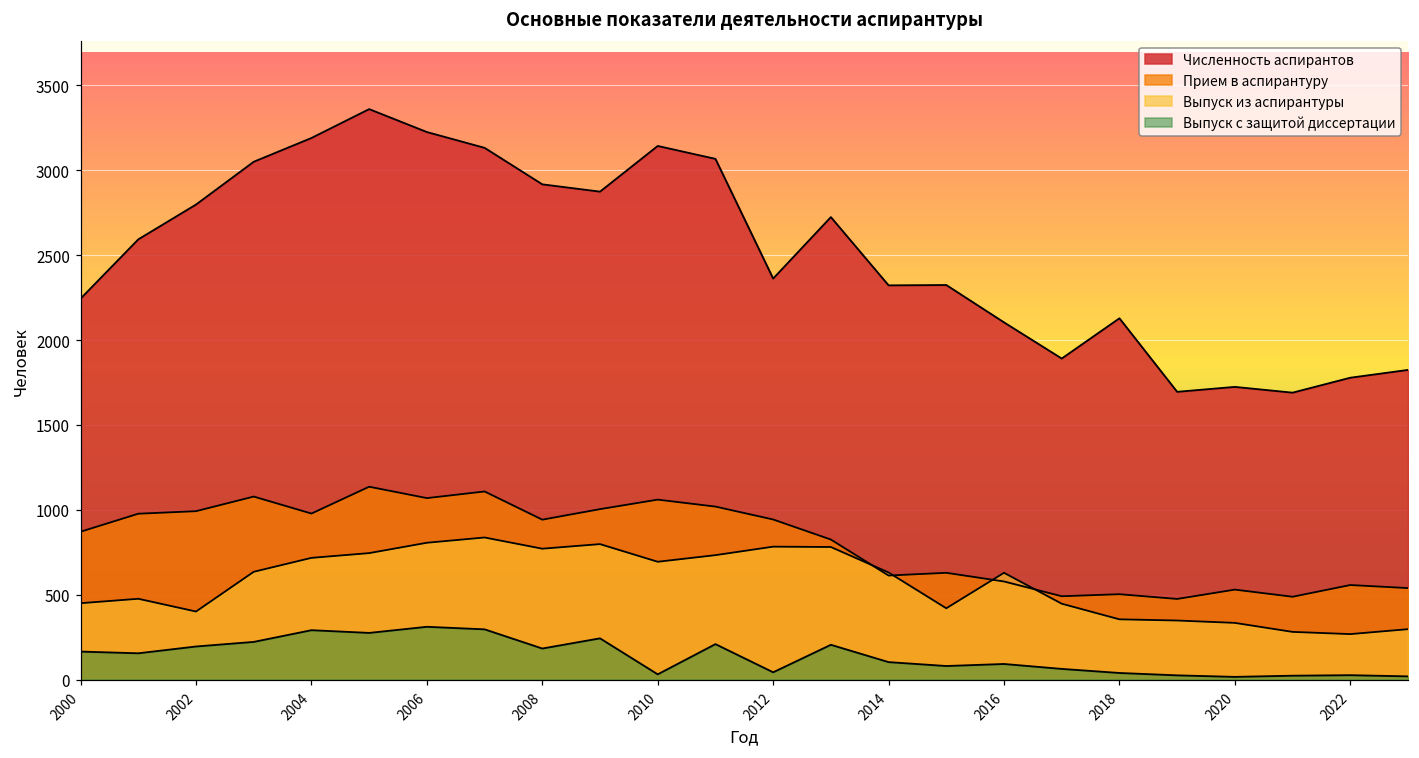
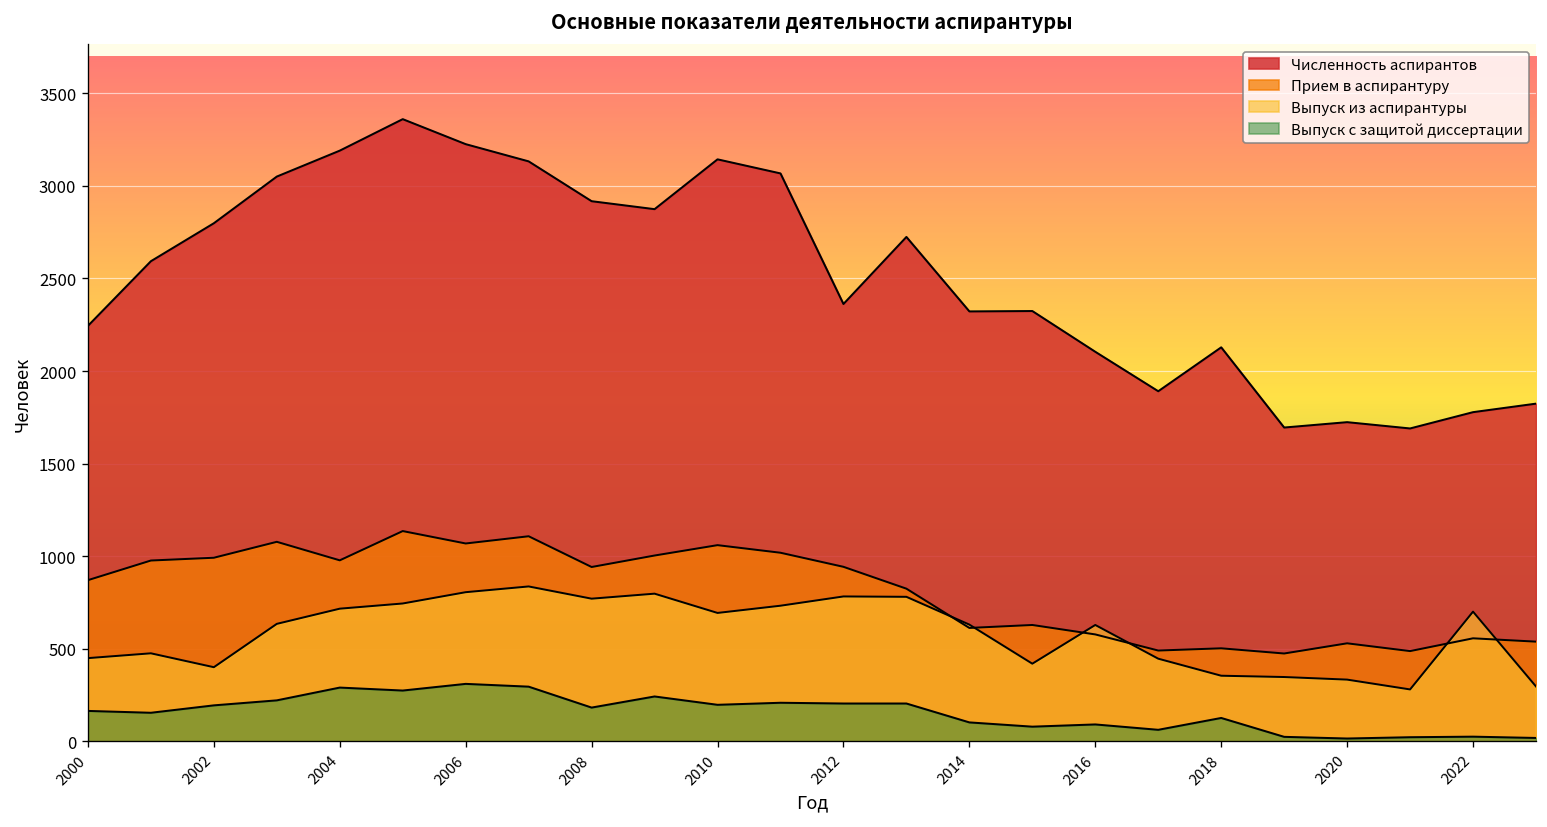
  {
    "Численность аспирантов": {
      "2000": 2240,
      "2002": 2800,
      "2004": 3190,
      "2006": 3230,
      "2008": 2920,
      "2010": 3140,
      "2012": 2360,
      "2014": 2320,
      "2016": 2100,
      "2018": 2130,
      "2020": 1720,
      "2022": 1780
    },
    "Прием в аспирантуру": {
      "2000": 870,
      "2002": 990,
      "2004": 980,
      "2006": 1070,
      "2008": 940,
      "2010": 1060,
      "2012": 940,
      "2014": 610,
      "2016": 580,
      "2018": 500,
      "2020": 530,
      "2022": 560
    },
    "Выпуск из аспирантуры": {
      "2000": 450,
      "2002": 400,
      "2004": 720,
      "2006": 810,
      "2008": 770,
      "2010": 690,
      "2012": 780,
      "2014": 630,
      "2016": 630,
      "2018": 360,
      "2020": 330,
-     "2022": 270
+     "2022": 700
    },
    "Выпуск с защитой диссертации": {
      "2000": 170,
      "2002": 200,
      "2004": 290,
      "2006": 310,
      "2008": 180,
-     "2010": 30,
-     "2012": 40,
+     "2010": 200,
+     "2012": 210,
      "2014": 100,
      "2016": 90,
-     "2018": 40,
+     "2018": 130,
      "2020": 20,
      "2022": 30
    }
  }
